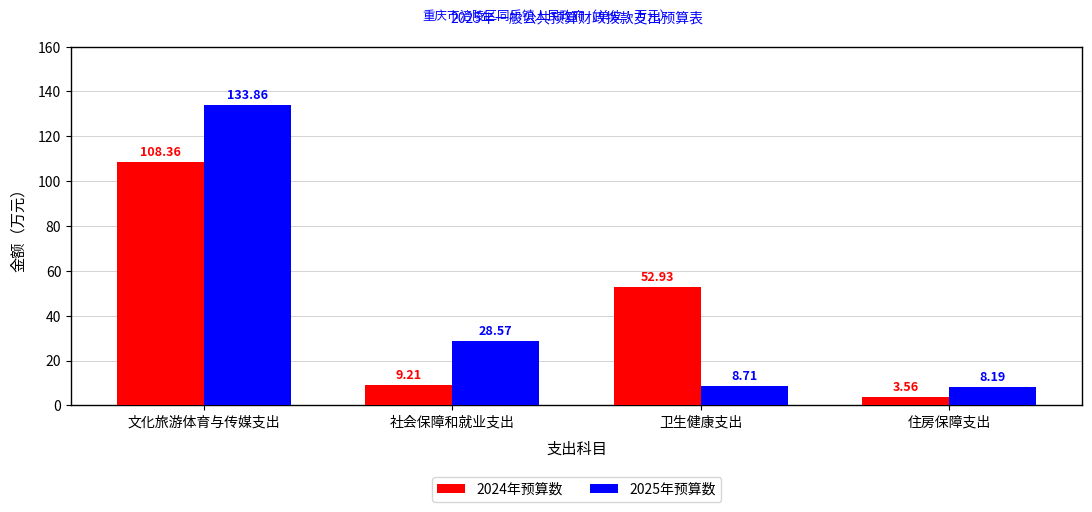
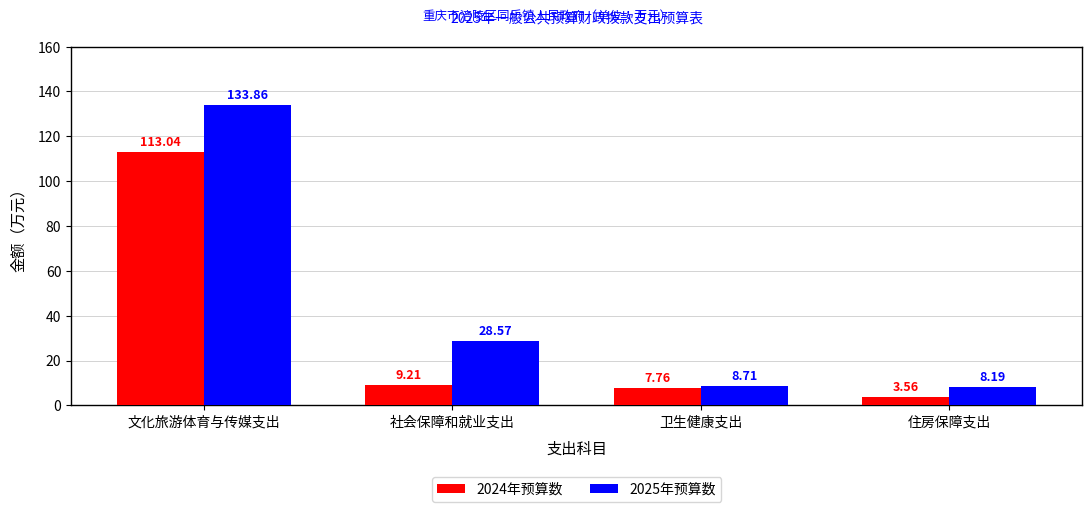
  {
    "2024年预算数": {
-     "文化旅游体育与传媒支出": 108.36,
+     "文化旅游体育与传媒支出": 113.04,
      "社会保障和就业支出": 9.21,
-     "卫生健康支出": 52.93,
+     "卫生健康支出": 7.76,
      "住房保障支出": 3.56
    },
    "2025年预算数": {
      "文化旅游体育与传媒支出": 133.86,
      "社会保障和就业支出": 28.57,
      "卫生健康支出": 8.71,
      "住房保障支出": 8.19
    }
  }
